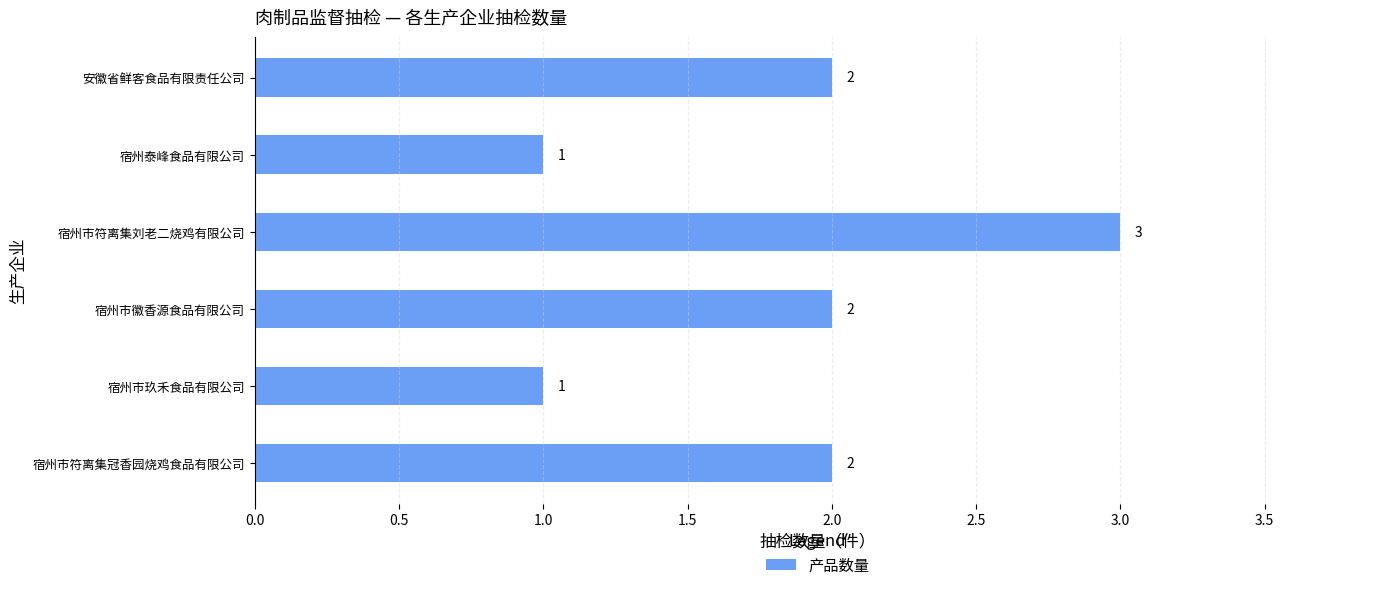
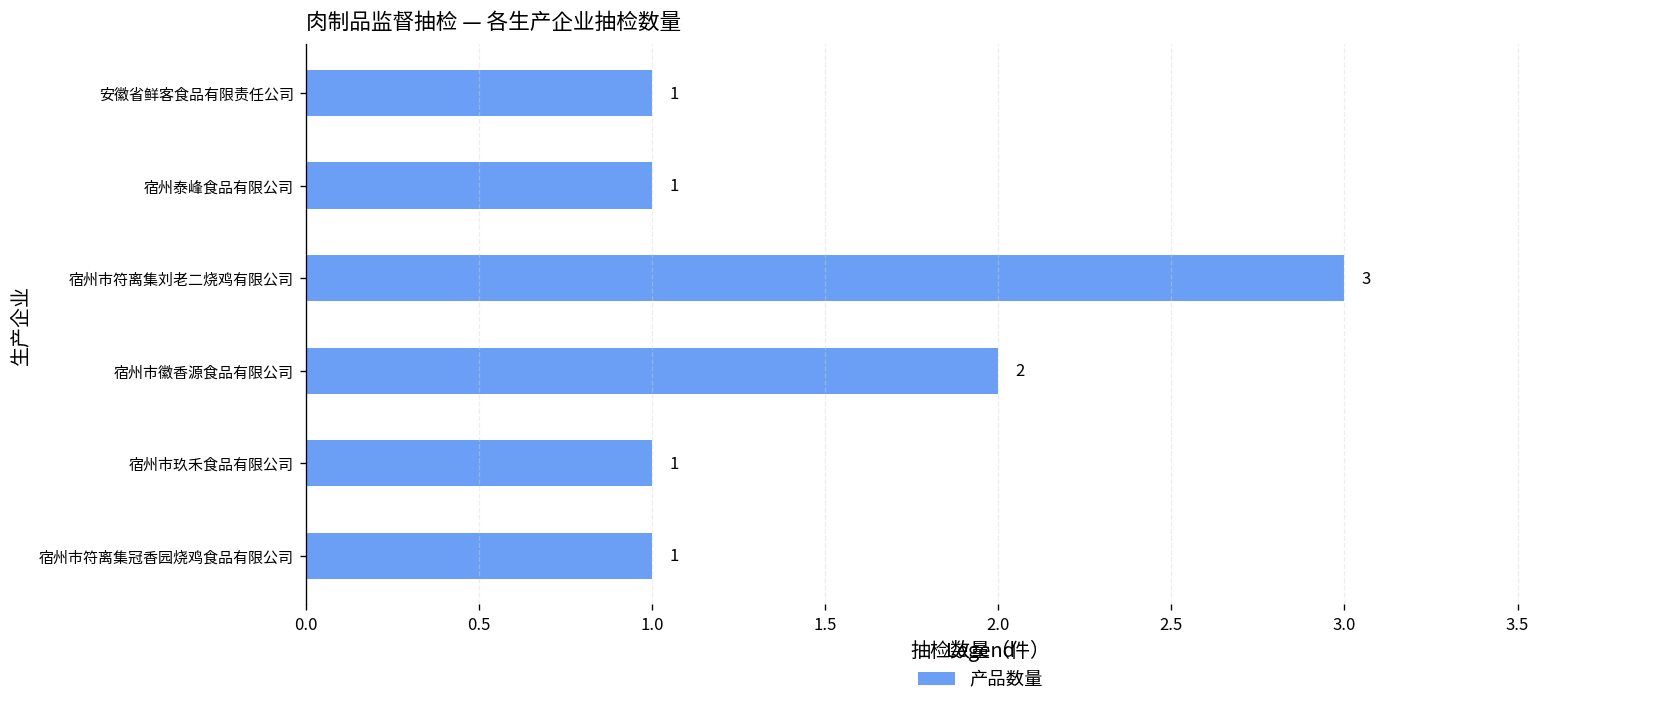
  {
-   "安徽省鲜客食品有限责任公司": 2,
+   "安徽省鲜客食品有限责任公司": 1,
    "宿州泰峰食品有限公司": 1,
    "宿州市符离集刘老二烧鸡有限公司": 3,
    "宿州市徽香源食品有限公司": 2,
    "宿州市玖禾食品有限公司": 1,
-   "宿州市符离集冠香园烧鸡食品有限公司": 2
+   "宿州市符离集冠香园烧鸡食品有限公司": 1
  }
